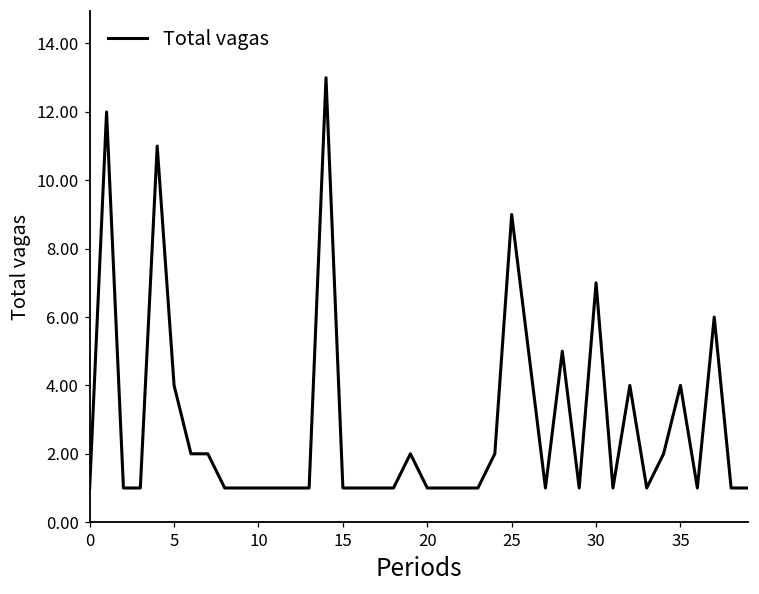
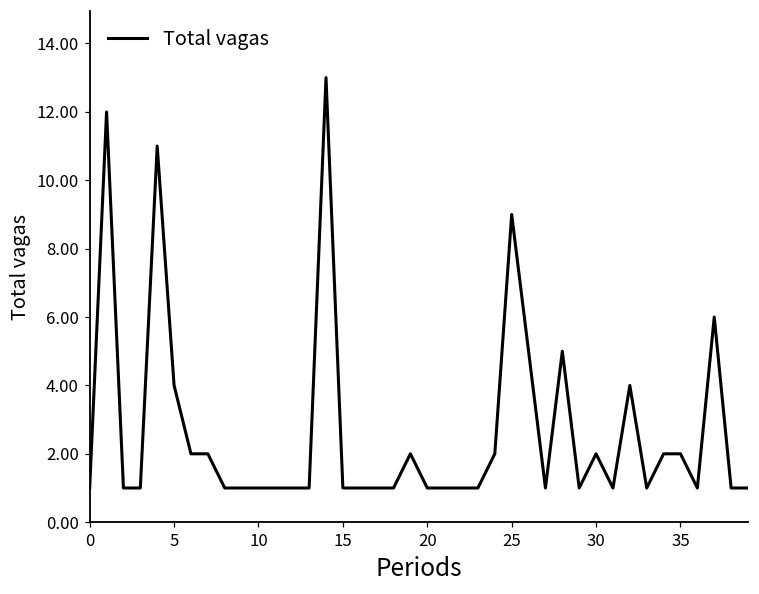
  {
    "0": 1,
    "5": 4,
    "10": 1,
    "15": 1,
    "20": 1,
    "25": 9,
-   "30": 7,
-   "35": 4
+   "30": 2,
+   "35": 2
  }
